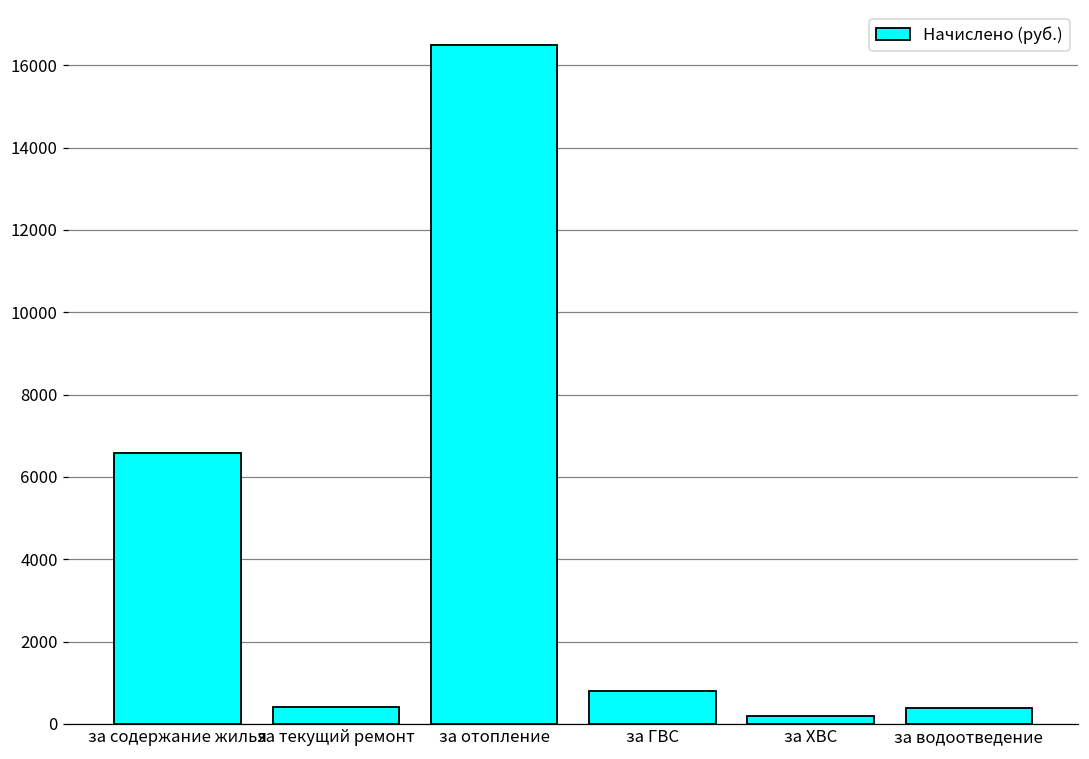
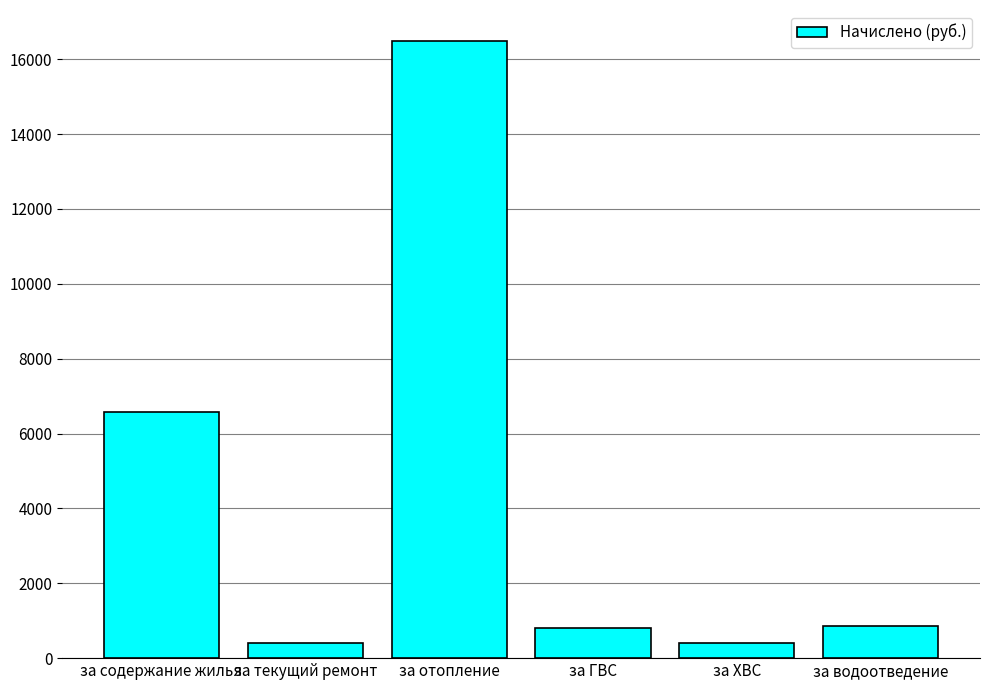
  {
    "за содержание жилья": 6600,
    "за текущий ремонт": 400,
    "за отопление": 16500,
    "за ГВС": 800,
-   "за ХВС": 200,
-   "за водоотведение": 400
+   "за ХВС": 400,
+   "за водоотведение": 900
  }
